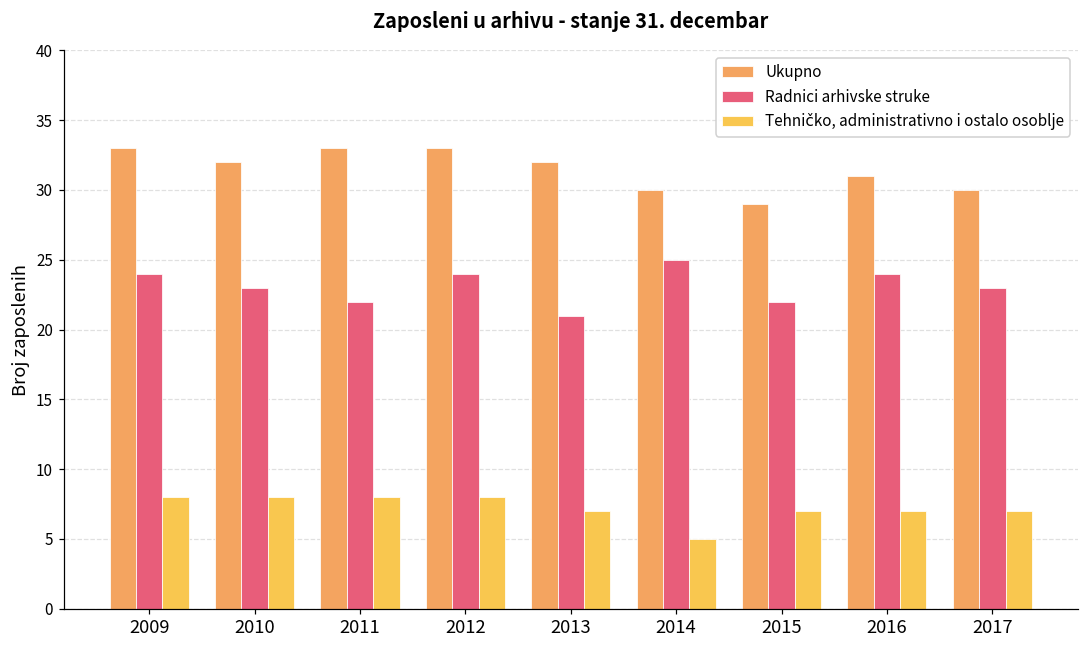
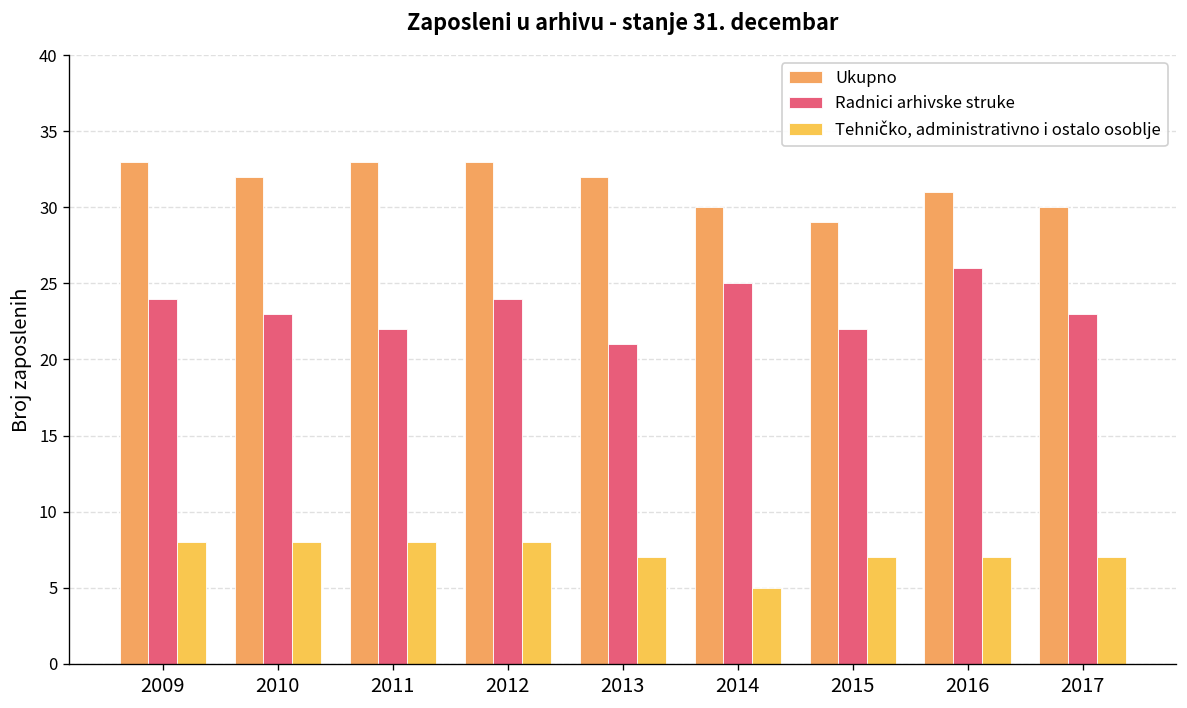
  {
    "Radnici arhivske struke": {
      "2009": 24,
      "2010": 23,
      "2011": 22,
      "2012": 24,
      "2013": 21,
      "2014": 25,
      "2015": 22,
-     "2016": 24,
+     "2016": 26,
      "2017": 23
    }
  }
